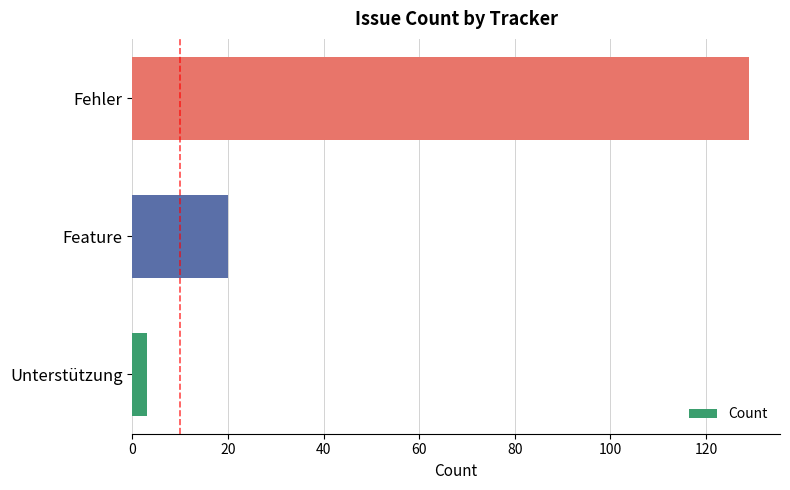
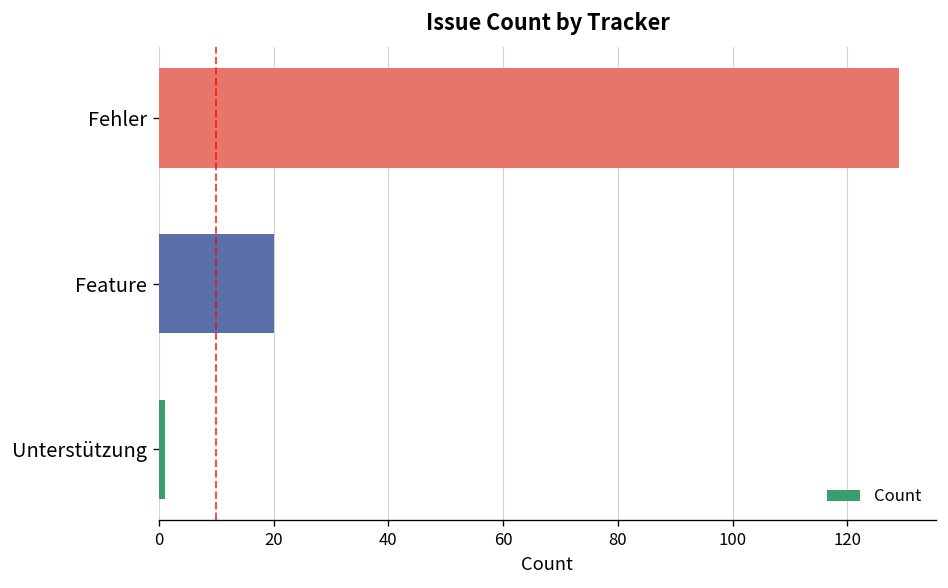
  {
    "Fehler": 129,
    "Feature": 20,
-   "Unterstützung": 3
+   "Unterstützung": 1
  }
